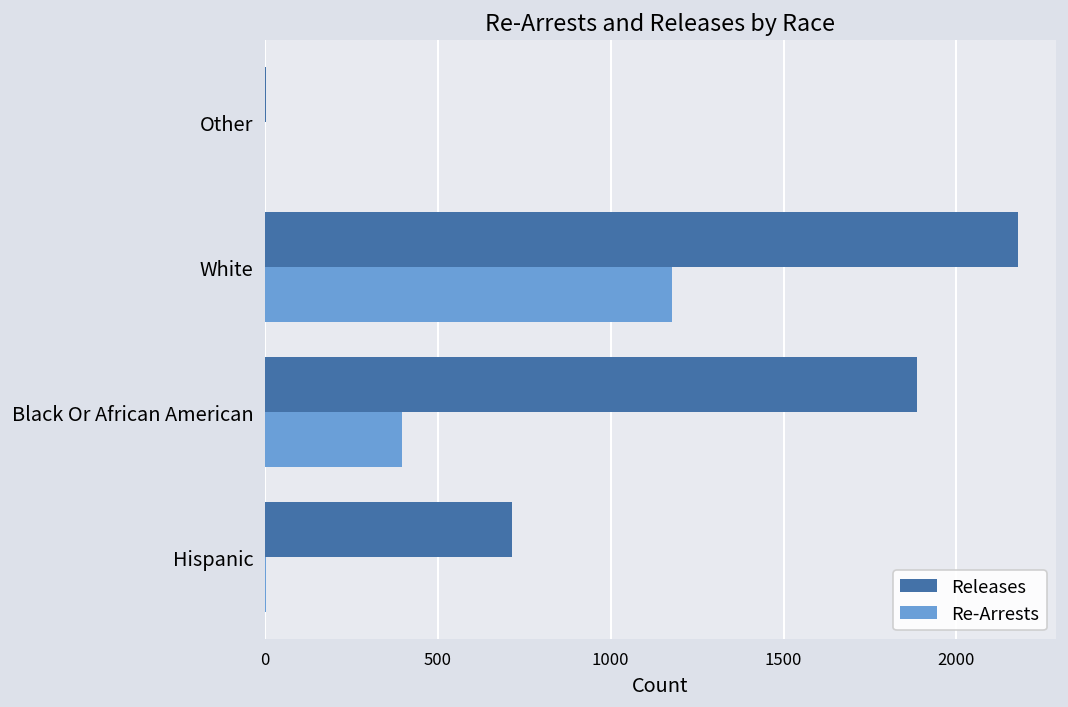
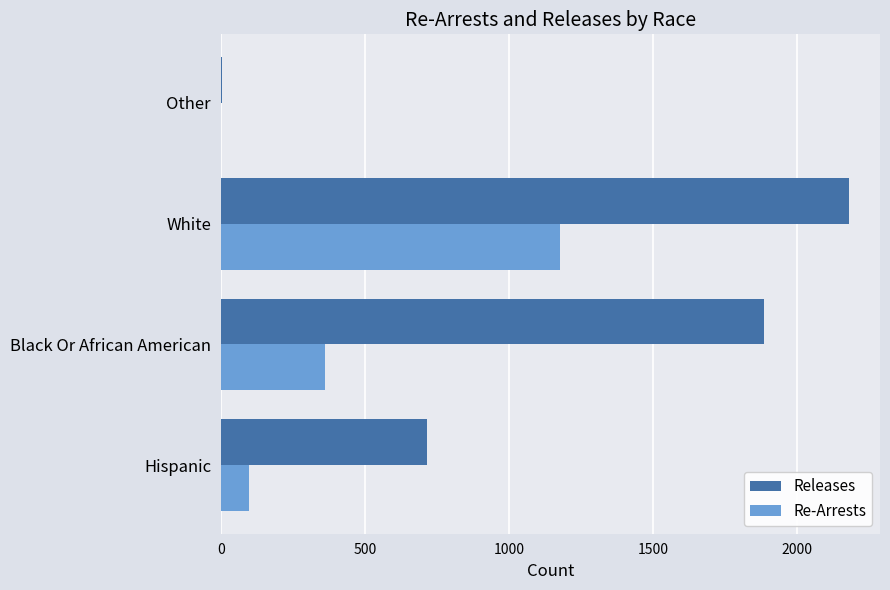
  {
    "Releases": {
      "White": 2180,
      "Black Or African American": 1890,
      "Hispanic": 720
    },
    "Re-Arrests": {
      "White": 1180,
-     "Black Or African American": 400,
-     "Hispanic": 0
+     "Black Or African American": 360,
+     "Hispanic": 100
    }
  }
